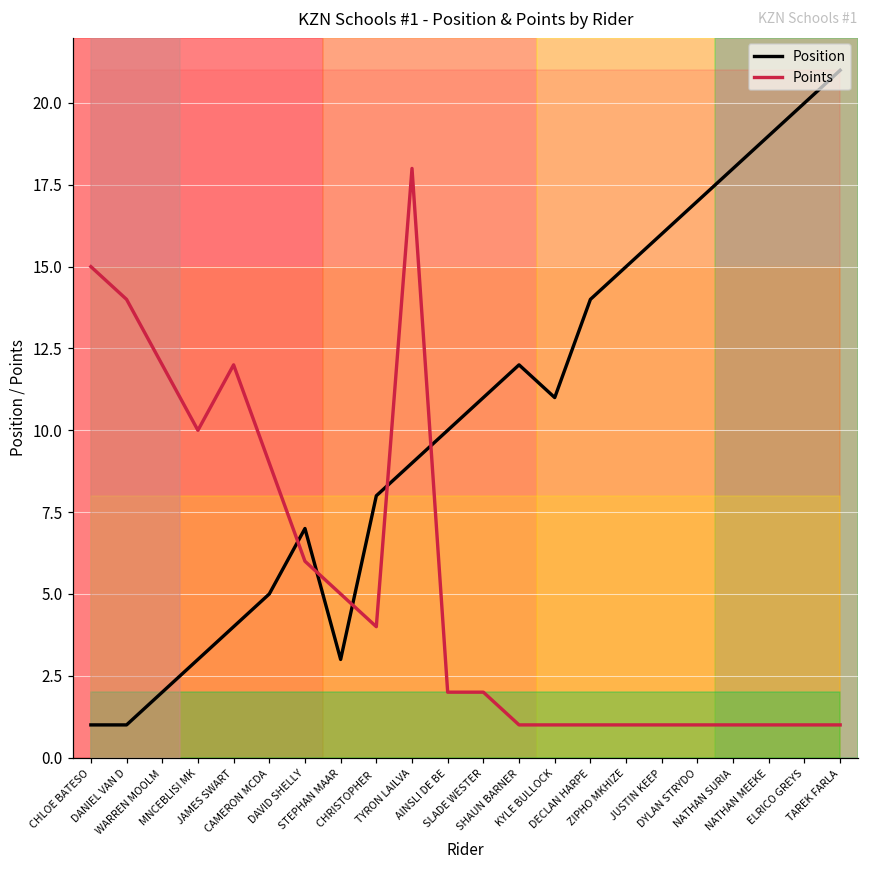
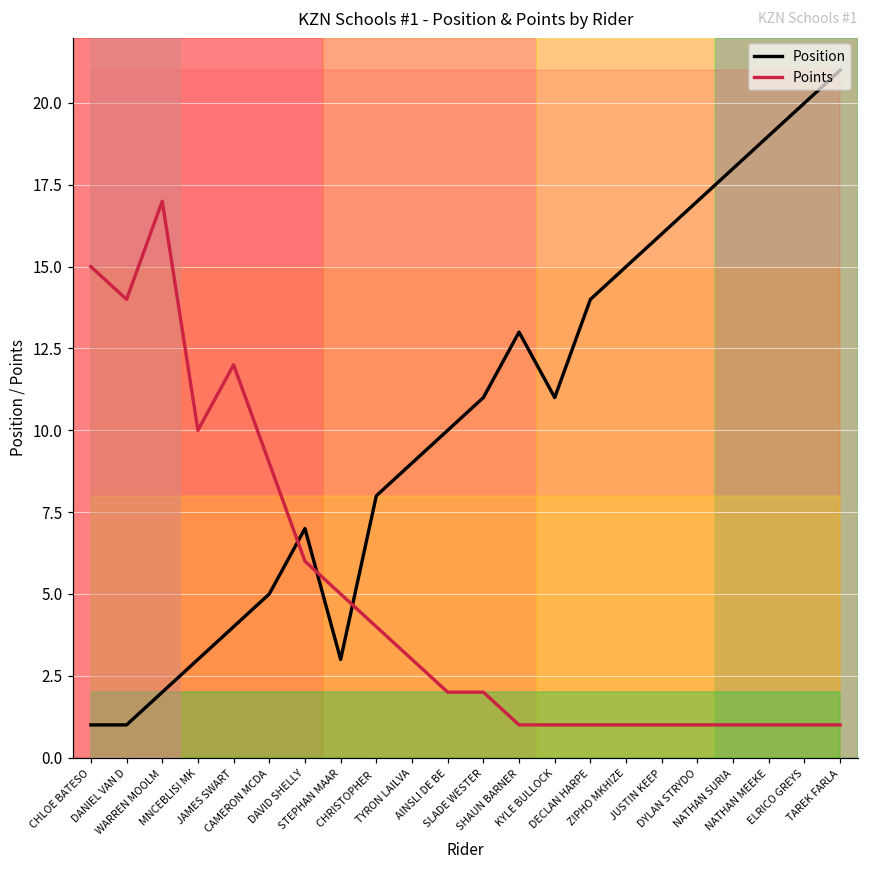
  {
    "Position": {
      "CHLOE BATESO": 1,
      "DANIEL VAN D": 1,
      "MNCEBLISI MK": 3,
      "JAMES SWART": 4,
      "CAMERON MCDA": 5,
      "DAVID SHELLY": 7,
      "STEPHAN MAAR": 3,
      "TYRON LAILVA": 9,
      "AINSLI DE BE": 10,
      "SLADE WESTER": 11,
-     "SHAUN BARNER": 12,
+     "SHAUN BARNER": 13,
      "KYLE BULLOCK": 11,
      "DECLAN HARPE": 14,
      "JUSTIN KEEP": 16,
      "DYLAN STRYDO": 17,
      "NATHAN SURIA": 18,
      "NATHAN MEEKE": 19,
      "ELRICO GREYS": 20
    },
    "Points": {
      "DANIEL VAN D": 14,
-     "WARREN MOOLM": 12,
+     "WARREN MOOLM": 17,
      "MNCEBLISI MK": 10,
      "JAMES SWART": 12,
      "CAMERON MCDA": 9,
      "DAVID SHELLY": 6,
      "STEPHAN MAAR": 5,
      "CHRISTOPHER": 4,
-     "TYRON LAILVA": 18,
+     "TYRON LAILVA": 3,
      "SHAUN BARNER": 1,
      "KYLE BULLOCK": 1,
      "DECLAN HARPE": 1,
      "ZIPHO MKHIZE": 1,
      "JUSTIN KEEP": 1,
      "DYLAN STRYDO": 1,
      "NATHAN SURIA": 1,
      "NATHAN MEEKE": 1,
      "ELRICO GREYS": 1,
      "TAREK FARLA": 1
    }
  }
